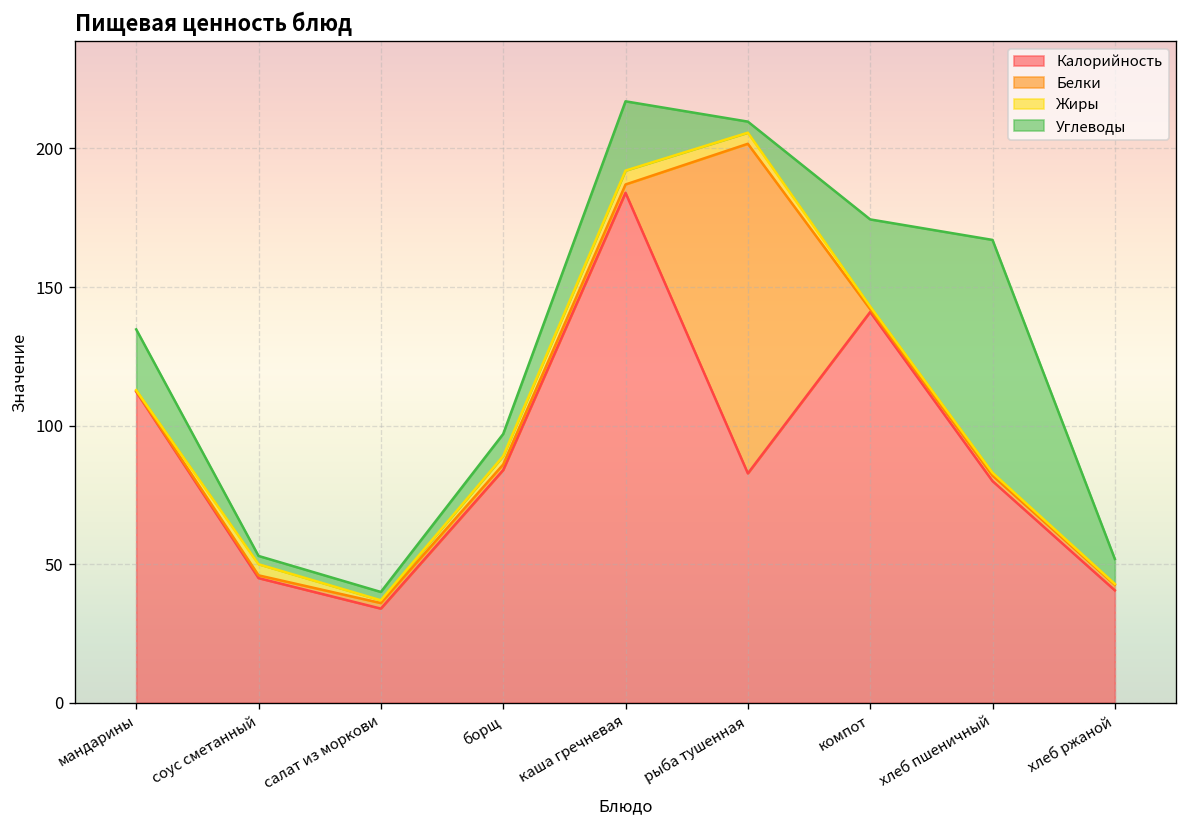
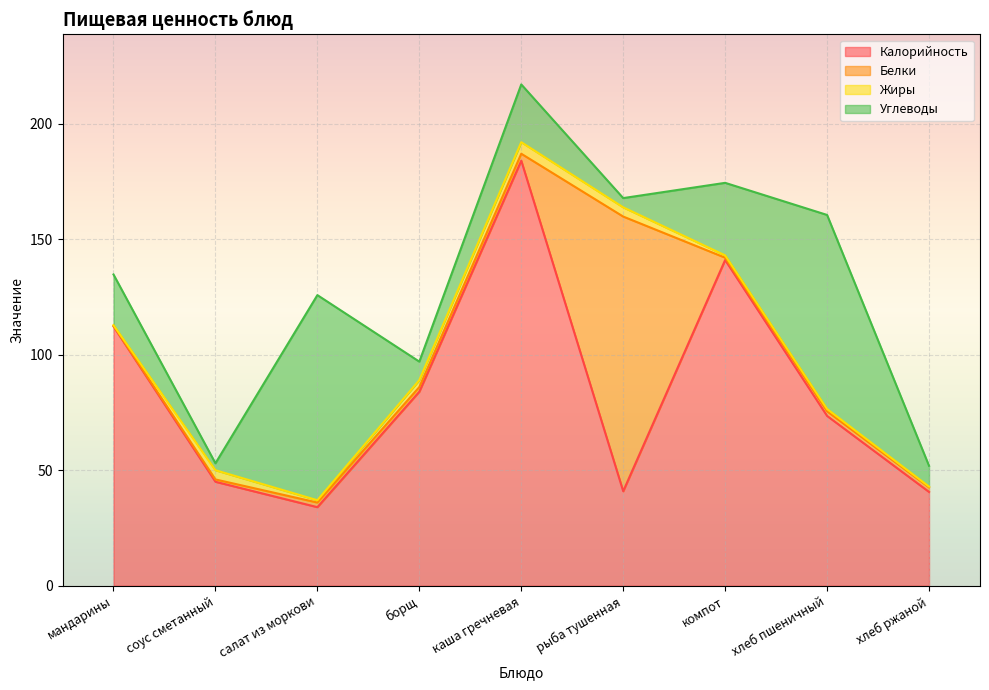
  {
    "Калорийность": {
      "салат из моркови": 34,
      "борщ": 84,
      "каша гречневая": 184,
-     "рыба тушенная": 83,
-     "хлеб пшеничный": 80,
+     "рыба тушенная": 41,
+     "хлеб пшеничный": 74,
      "хлеб ржаной": 41
    },
    "Белки": {
      "борщ": 2,
      "каша гречневая": 3,
      "рыба тушенная": 119
    },
    "Жиры": {
      "соус сметанный": 4,
      "борщ": 3,
      "каша гречневая": 5,
      "рыба тушенная": 4
    },
    "Углеводы": {
      "мандарины": 22,
      "соус сметанный": 3,
-     "салат из моркови": 3,
+     "салат из моркови": 89,
      "борщ": 8,
      "каша гречневая": 25,
      "рыба тушенная": 4,
      "компот": 31,
      "хлеб пшеничный": 84,
      "хлеб ржаной": 9
    }
  }
